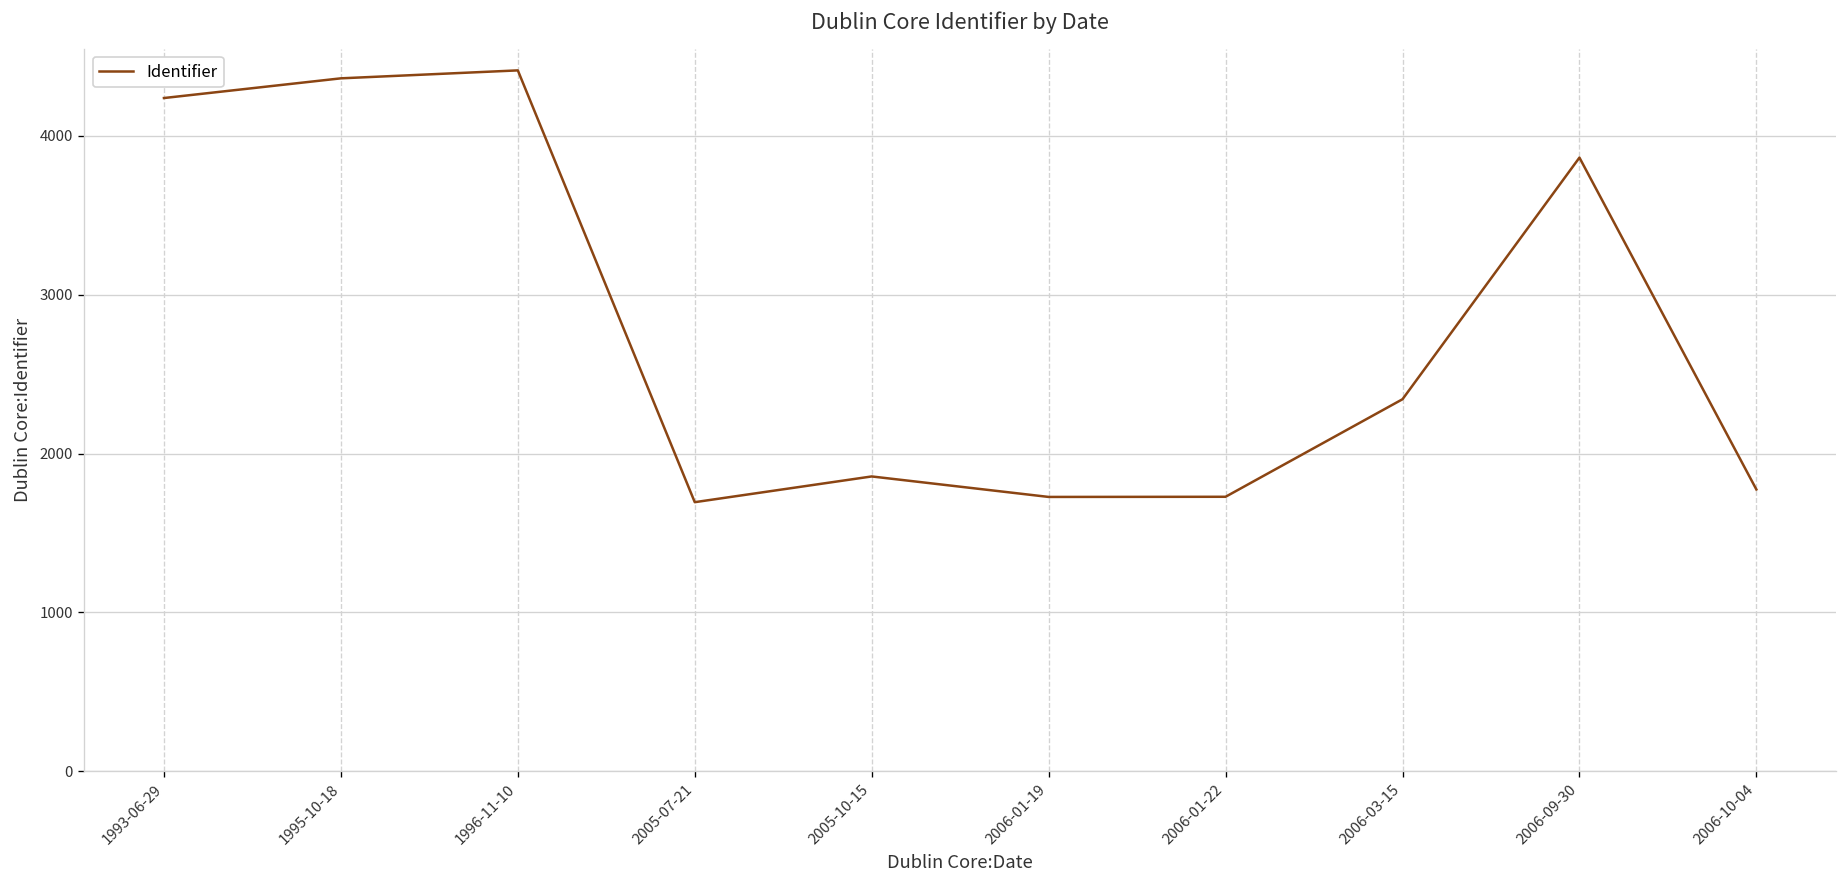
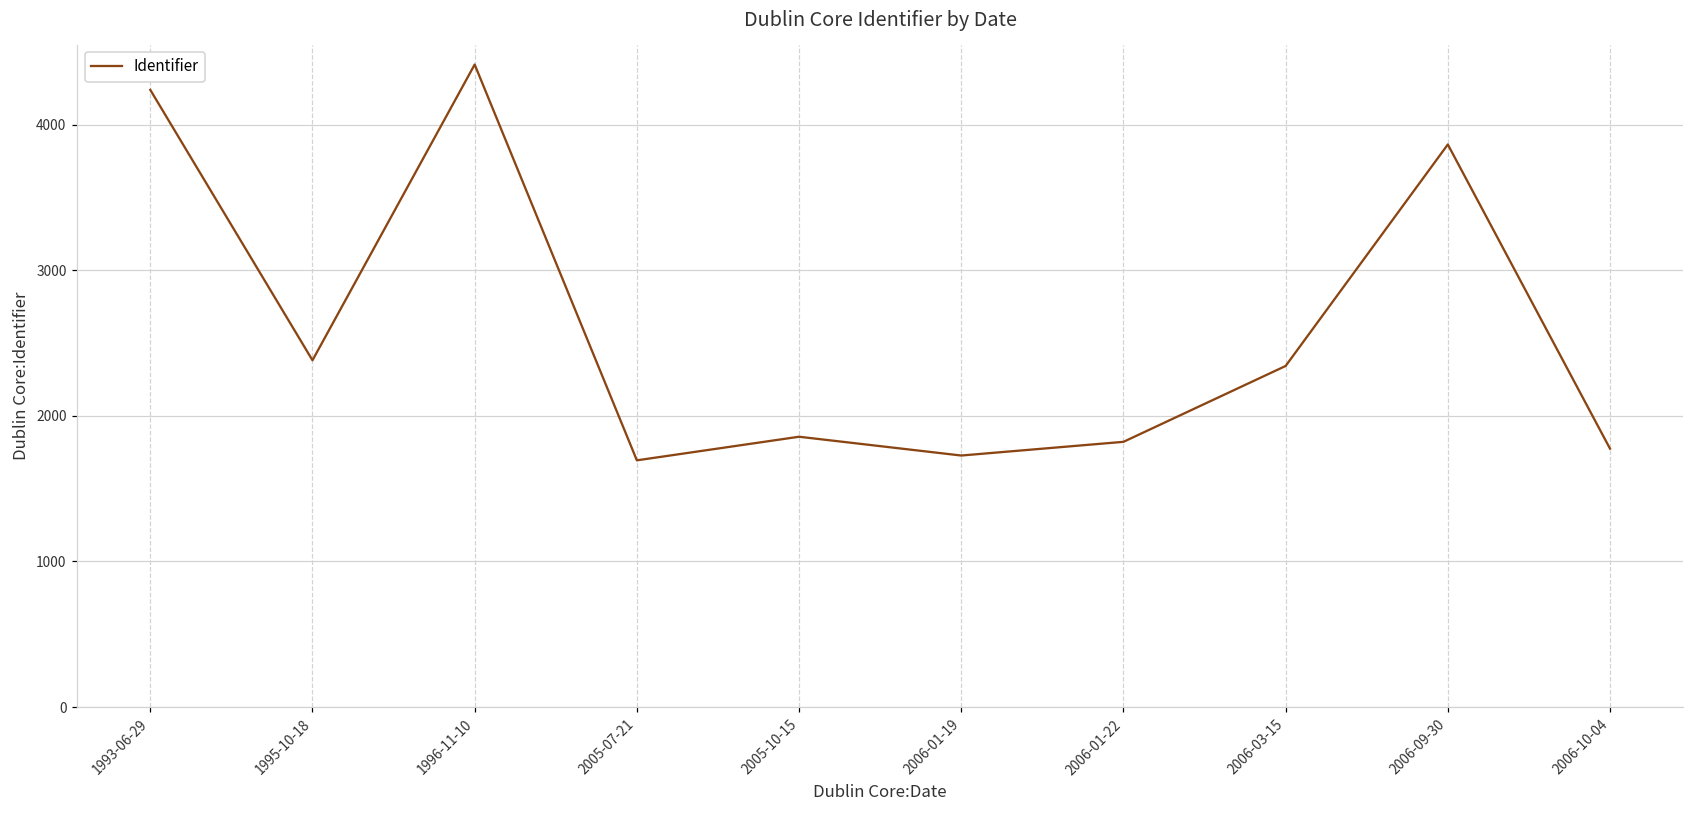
  {
    "1993-06-29": 4240,
-   "1995-10-18": 4360,
+   "1995-10-18": 2380,
    "1996-11-10": 4410,
    "2005-07-21": 1690,
    "2005-10-15": 1860,
    "2006-01-19": 1730,
-   "2006-01-22": 1730,
+   "2006-01-22": 1820,
    "2006-03-15": 2340,
    "2006-09-30": 3860,
    "2006-10-04": 1770
  }
